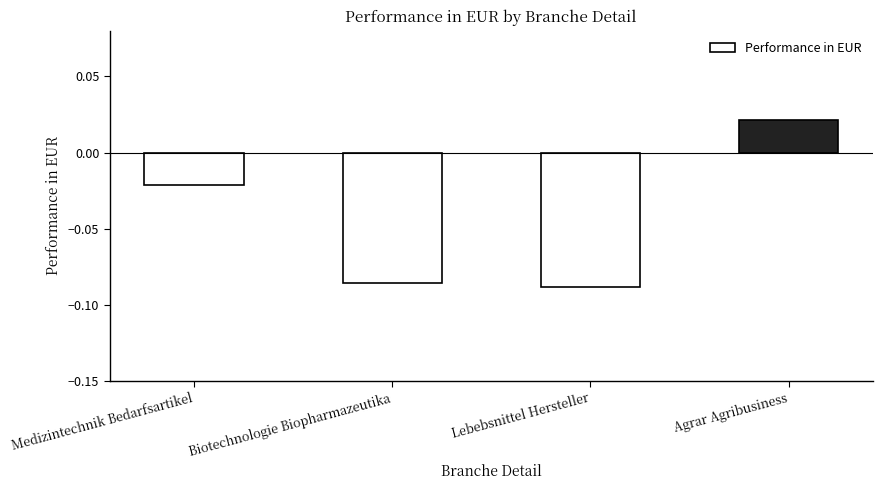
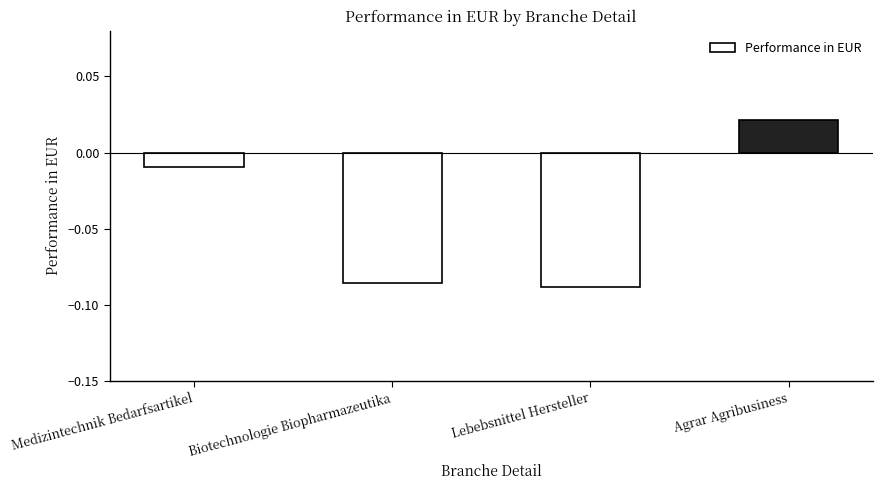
  {
-   "Medizintechnik Bedarfsartikel": -0.022,
+   "Medizintechnik Bedarfsartikel": -0.010,
    "Biotechnologie Biopharmazeutika": -0.086,
    "Lebebsnittel Hersteller": -0.088,
    "Agrar Agribusiness": 0.021
  }
